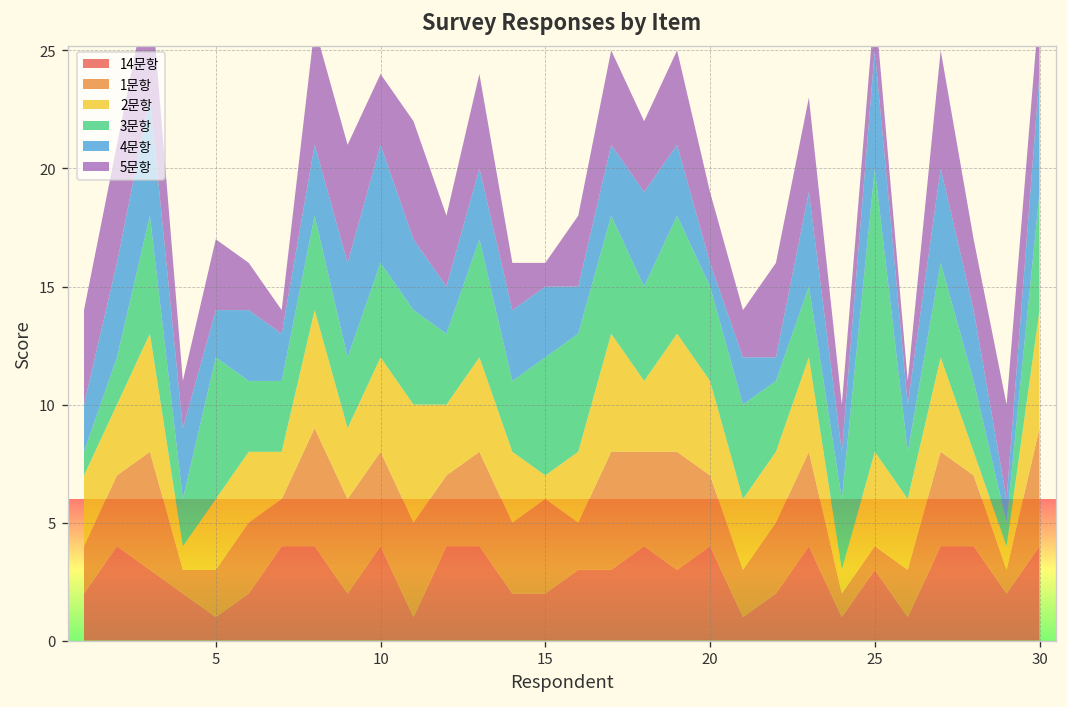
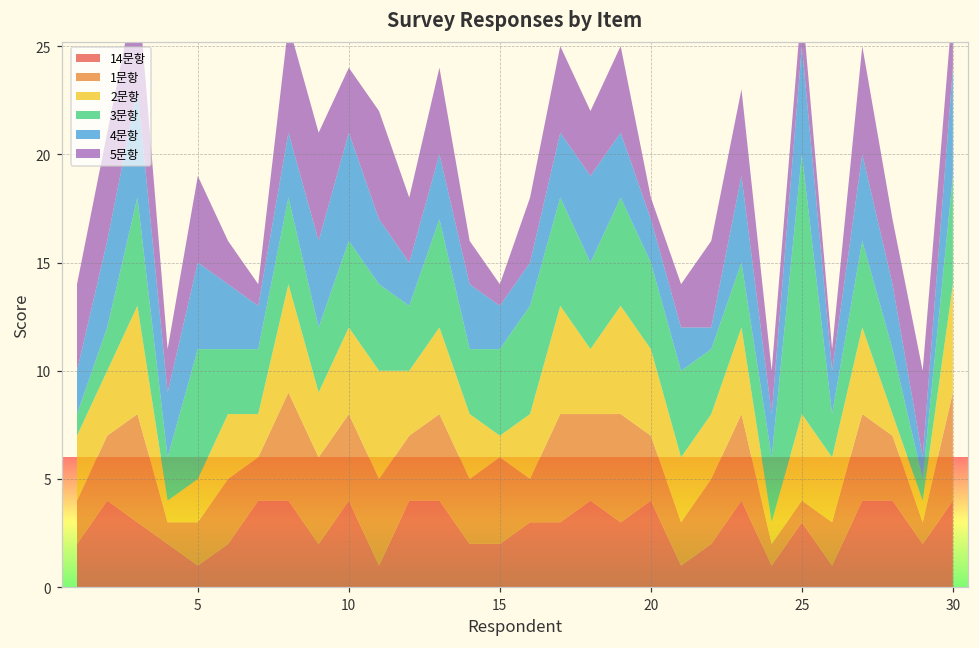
  {
    "2문항": {
-     "5": 3
+     "5": 2
    },
    "3문항": {
-     "15": 5
+     "15": 4
    },
    "4문항": {
-     "5": 2,
-     "15": 3,
-     "20": 1
+     "5": 4,
+     "15": 2,
+     "20": 2
    },
    "5문항": {
-     "5": 3,
-     "20": 3
+     "5": 4,
+     "20": 1
    }
  }
